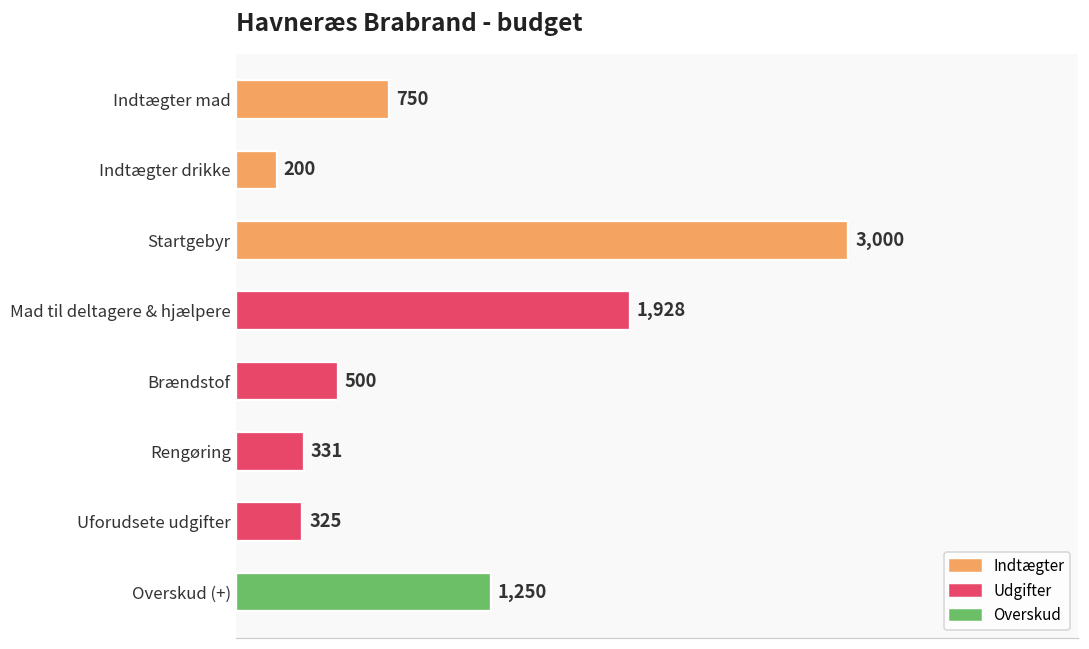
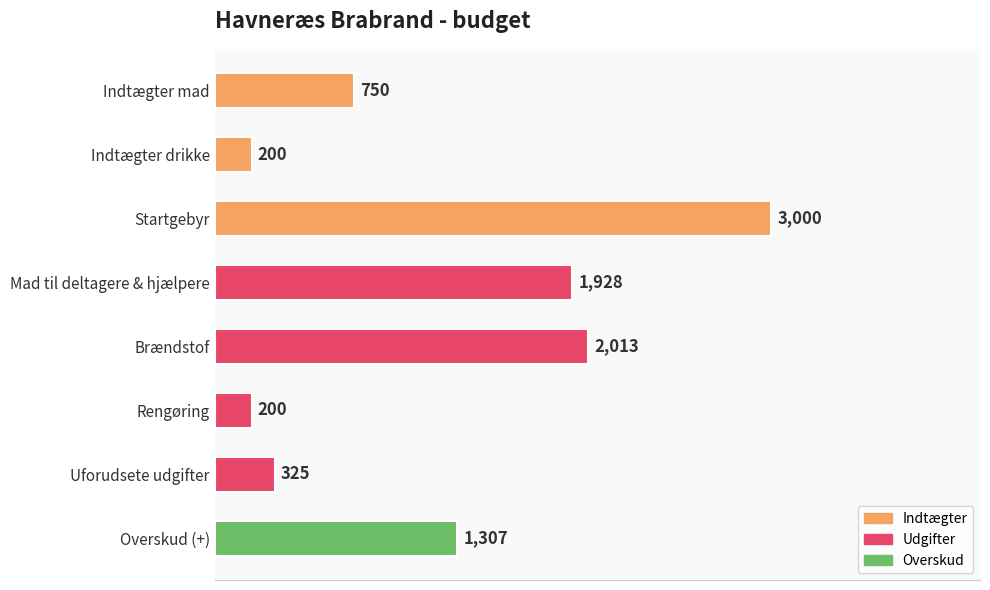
  {
    "Indtægter mad": "750",
    "Indtægter drikke": "200",
    "Startgebyr": "3,000",
    "Mad til deltagere & hjælpere": "1,928",
-   "Brændstof": "500",
-   "Rengøring": "331",
+   "Brændstof": "2,013",
+   "Rengøring": "200",
    "Uforudsete udgifter": "325",
-   "Overskud (+)": "1,250"
+   "Overskud (+)": "1,307"
  }
